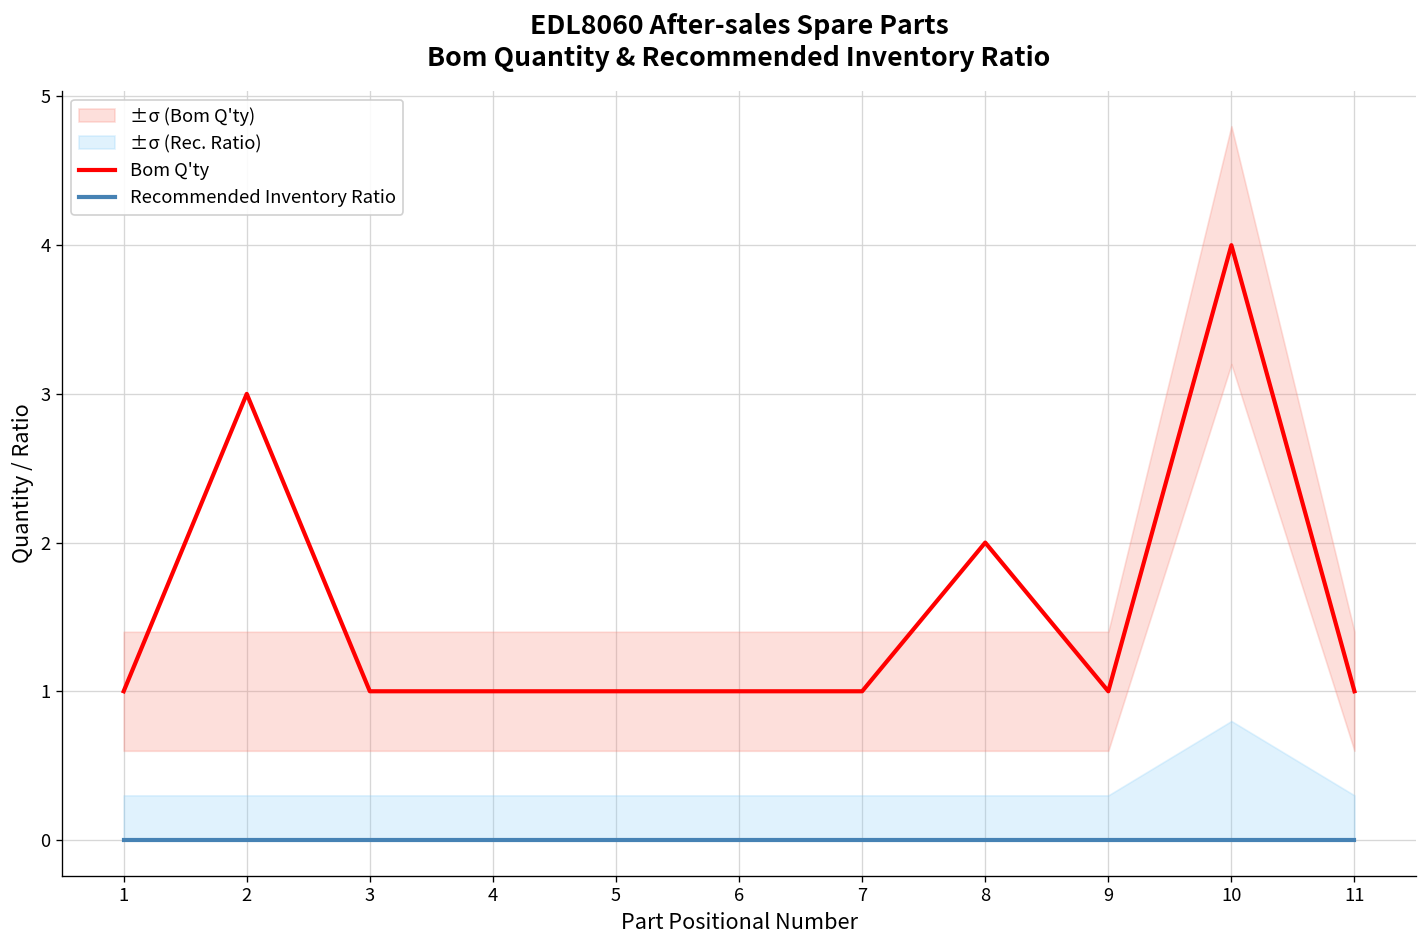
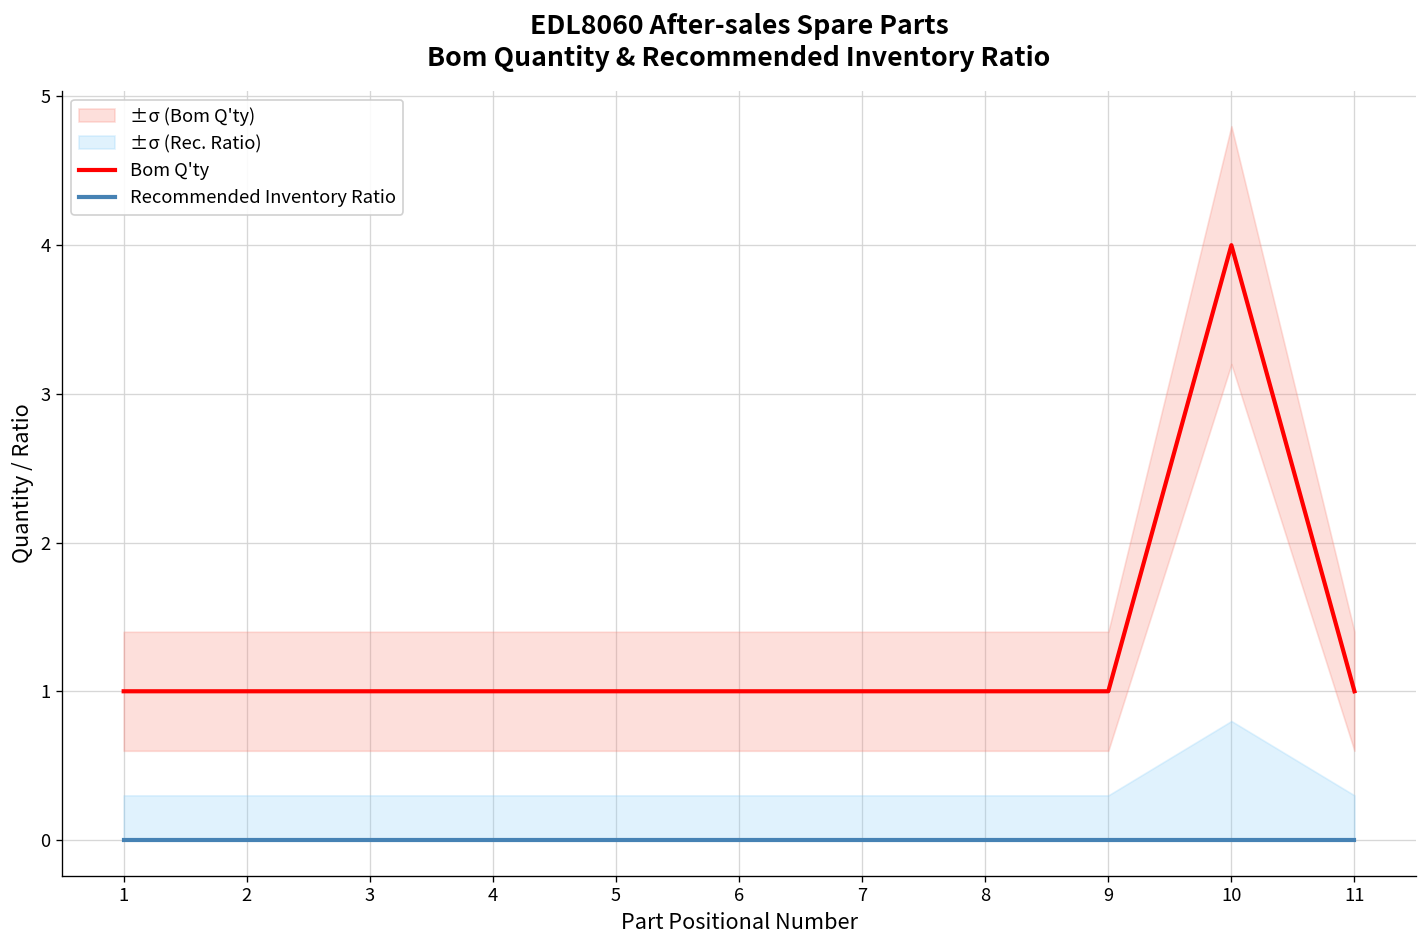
  {
    "Bom Q'ty": {
      "1": 1,
-     "2": 3,
+     "2": 1,
      "3": 1,
      "4": 1,
      "5": 1,
      "6": 1,
      "7": 1,
-     "8": 2,
+     "8": 1,
      "9": 1,
      "10": 4,
      "11": 1
    },
    "Recommended Inventory Ratio": {
      "1": 0,
      "2": 0,
      "3": 0,
      "4": 0,
      "5": 0,
      "6": 0,
      "7": 0,
      "8": 0,
      "9": 0,
      "10": 0,
      "11": 0
    },
    "±σ (Rec. Ratio)": {
      "1": 0.30,
      "2": 0.30,
      "3": 0.30,
      "4": 0.30,
      "5": 0.30,
      "6": 0.30,
      "7": 0.30,
      "8": 0.30,
      "9": 0.30,
      "10": 0.80,
      "11": 0.30
    }
  }
